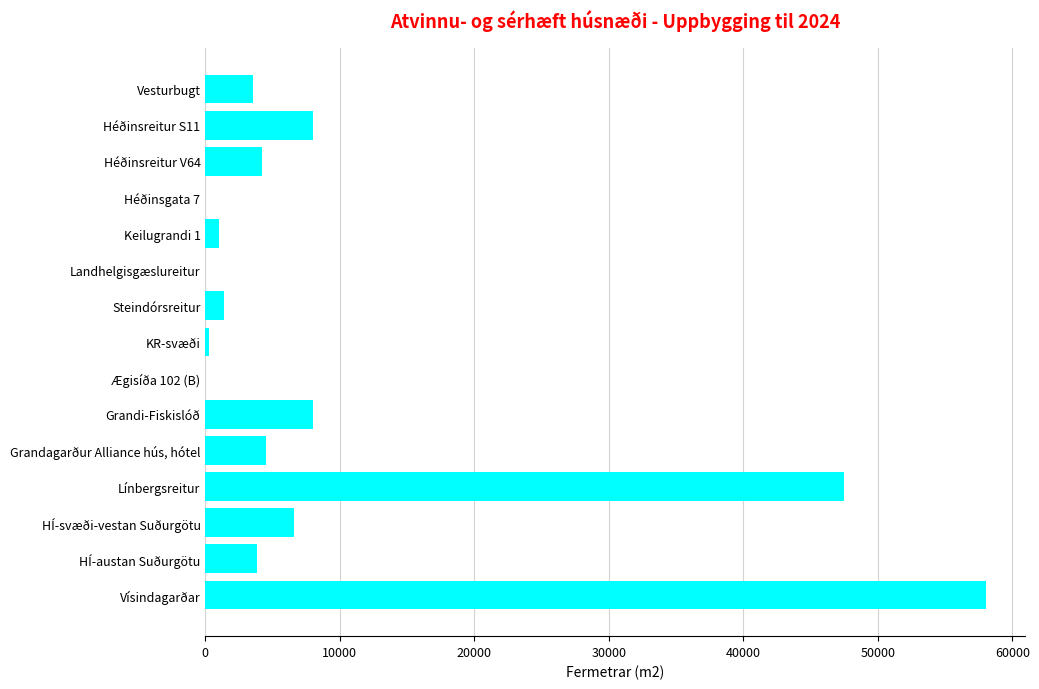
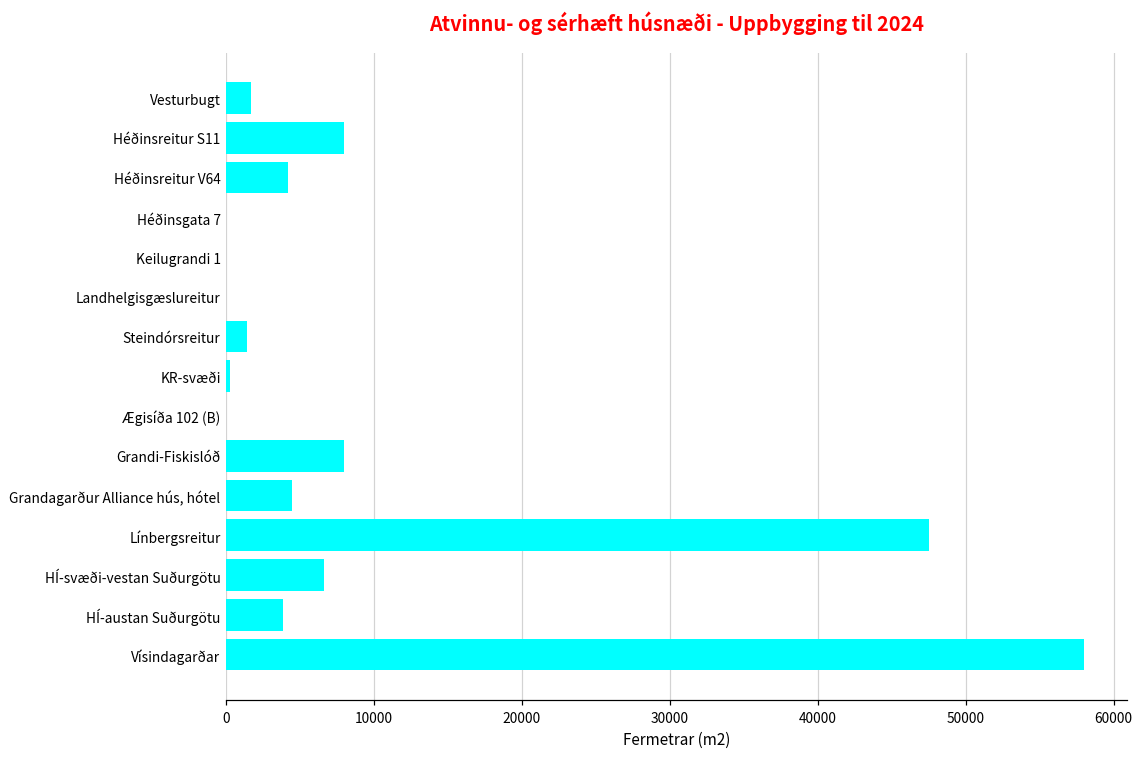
  {
-   "Vesturbugt": 3600,
+   "Vesturbugt": 1700,
    "Héðinsreitur S11": 8000,
    "Héðinsreitur V64": 4200,
    "Héðinsgata 7": 0,
-   "Keilugrandi 1": 1000,
+   "Keilugrandi 1": 0,
    "Landhelgisgæslureitur": 0,
    "Steindórsreitur": 1400,
    "KR-svæði": 300,
    "Ægisíða 102 (B)": 0,
    "Grandi-Fiskislóð": 8000,
    "Grandagarður Alliance hús, hótel": 4500,
    "Línbergsreitur": 47500,
    "HÍ-svæði-vestan Suðurgötu": 6600,
    "HÍ-austan Suðurgötu": 3900,
    "Vísindagarðar": 58000
  }
